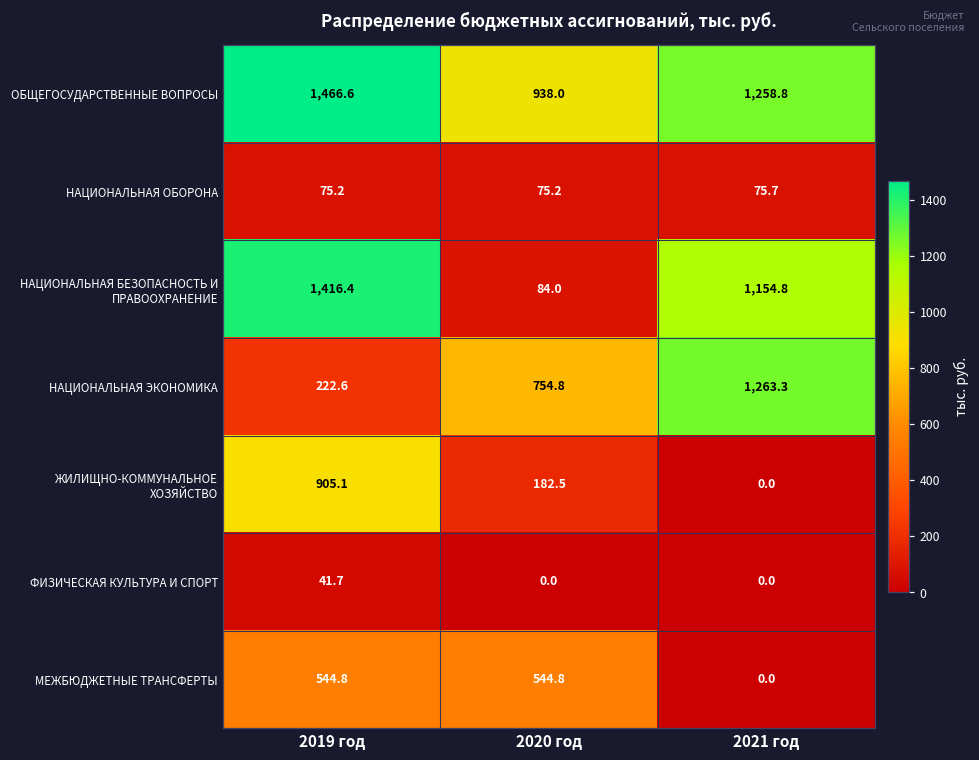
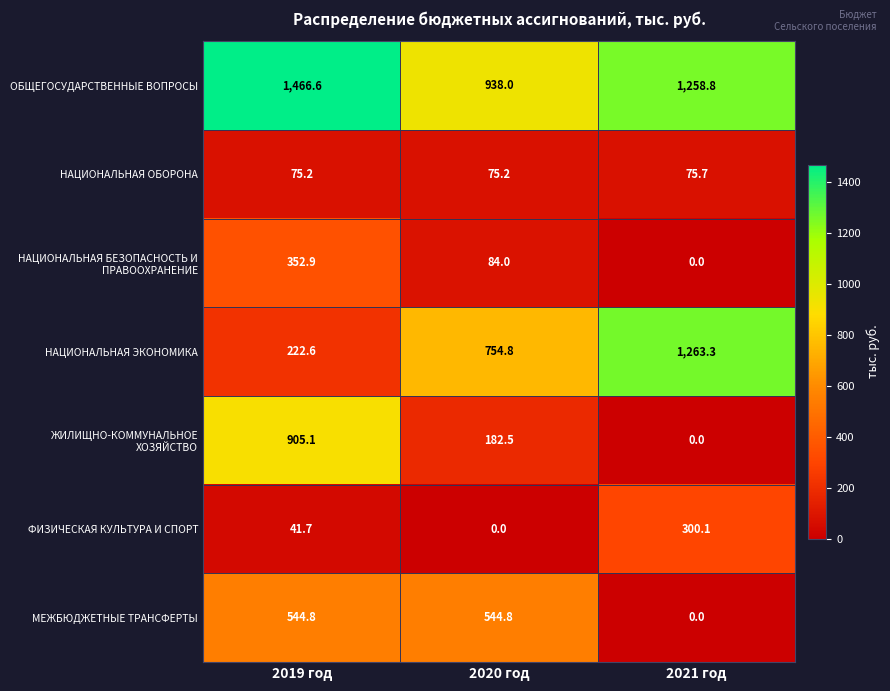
  {
    "ОБЩЕГОСУДАРСТВЕННЫЕ ВОПРОСЫ": {
      "2019 год": "1,466.6",
      "2020 год": "938.0",
      "2021 год": "1,258.8"
    },
    "НАЦИОНАЛЬНАЯ ОБОРОНА": {
      "2019 год": "75.2",
      "2020 год": "75.2",
      "2021 год": "75.7"
    },
    "НАЦИОНАЛЬНАЯ БЕЗОПАСНОСТЬ И ПРАВООХРАНЕНИЕ": {
-     "2019 год": "1,416.4",
+     "2019 год": "352.9",
      "2020 год": "84.0",
-     "2021 год": "1,154.8"
+     "2021 год": "0.0"
    },
    "НАЦИОНАЛЬНАЯ ЭКОНОМИКА": {
      "2019 год": "222.6",
      "2020 год": "754.8",
      "2021 год": "1,263.3"
    },
    "ЖИЛИЩНО-КОММУНАЛЬНОЕ ХОЗЯЙСТВО": {
      "2019 год": "905.1",
      "2020 год": "182.5",
      "2021 год": "0.0"
    },
    "ФИЗИЧЕСКАЯ КУЛЬТУРА И СПОРТ": {
      "2019 год": "41.7",
      "2020 год": "0.0",
-     "2021 год": "0.0"
+     "2021 год": "300.1"
    },
    "МЕЖБЮДЖЕТНЫЕ ТРАНСФЕРТЫ": {
      "2019 год": "544.8",
      "2020 год": "544.8",
      "2021 год": "0.0"
    }
  }
